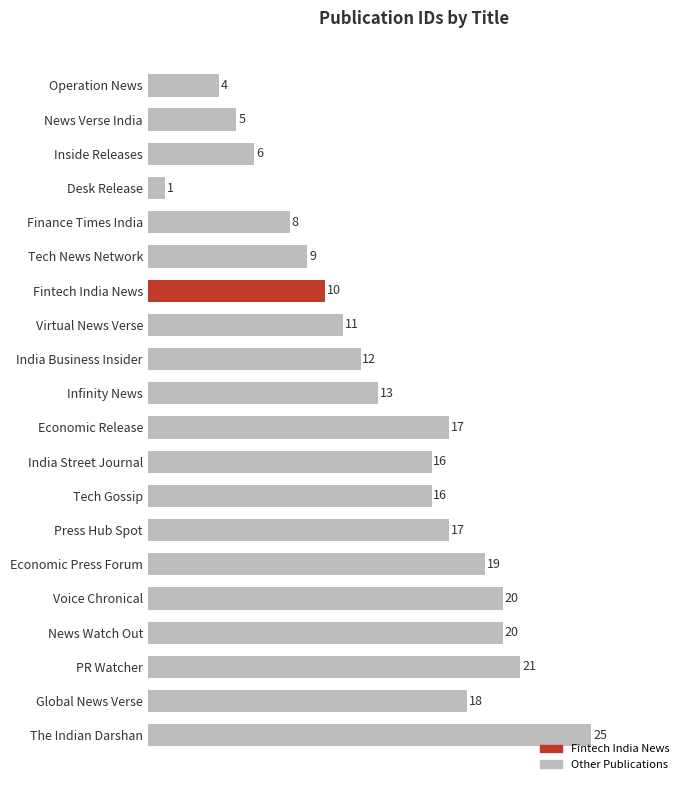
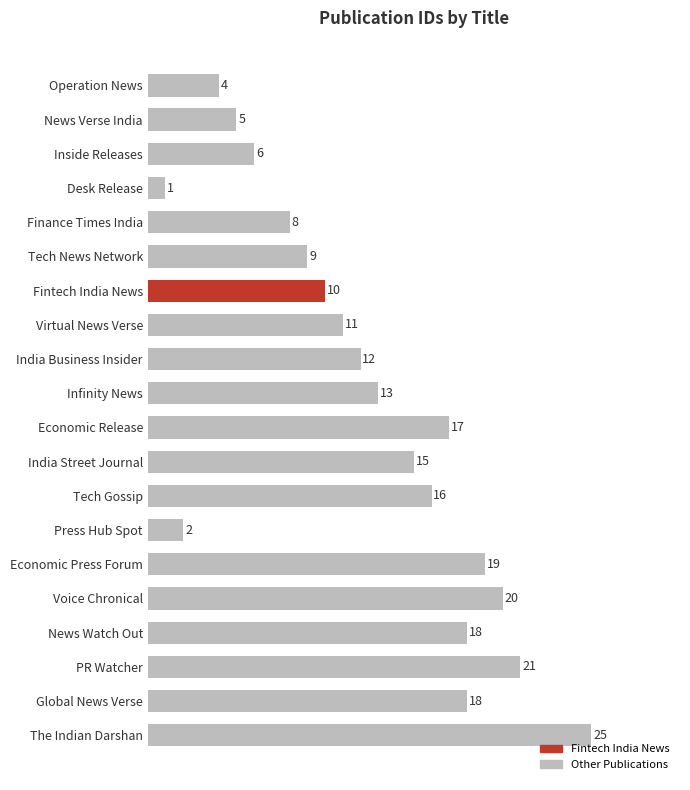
  {
    "Operation News": 4,
    "News Verse India": 5,
    "Inside Releases": 6,
    "Desk Release": 1,
    "Finance Times India": 8,
    "Tech News Network": 9,
    "Fintech India News": 10,
    "Virtual News Verse": 11,
    "India Business Insider": 12,
    "Infinity News": 13,
    "Economic Release": 17,
-   "India Street Journal": 16,
+   "India Street Journal": 15,
    "Tech Gossip": 16,
-   "Press Hub Spot": 17,
+   "Press Hub Spot": 2,
    "Economic Press Forum": 19,
    "Voice Chronical": 20,
-   "News Watch Out": 20,
+   "News Watch Out": 18,
    "PR Watcher": 21,
    "Global News Verse": 18,
    "The Indian Darshan": 25
  }
